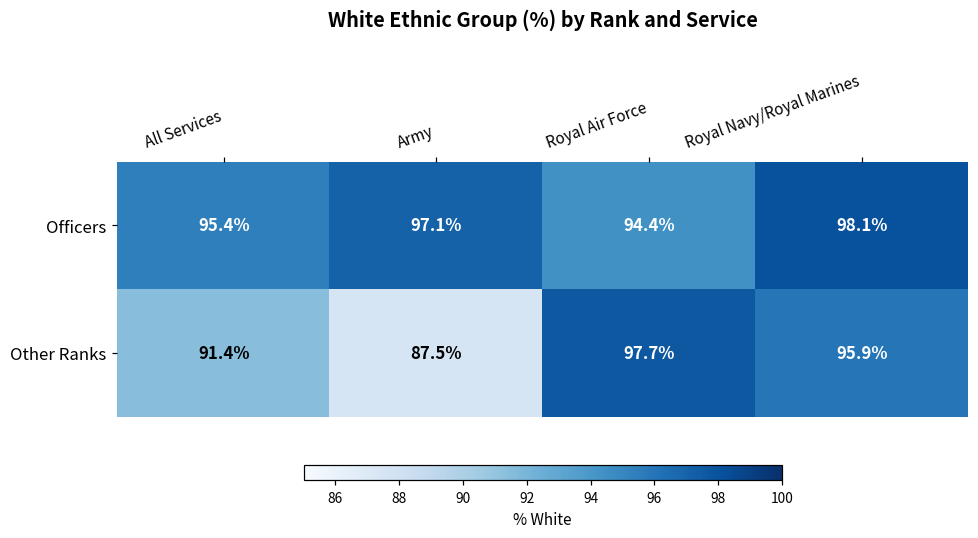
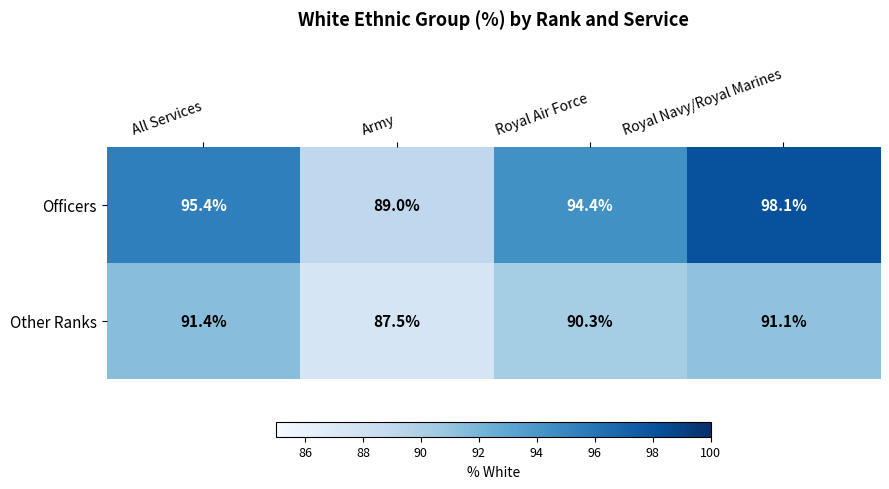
  {
    "Officers": {
      "All Services": "95.4%",
-     "Army": "97.1%",
+     "Army": "89.0%",
      "Royal Air Force": "94.4%",
      "Royal Navy/Royal Marines": "98.1%"
    },
    "Other Ranks": {
      "All Services": "91.4%",
      "Army": "87.5%",
-     "Royal Air Force": "97.7%",
-     "Royal Navy/Royal Marines": "95.9%"
+     "Royal Air Force": "90.3%",
+     "Royal Navy/Royal Marines": "91.1%"
    }
  }
